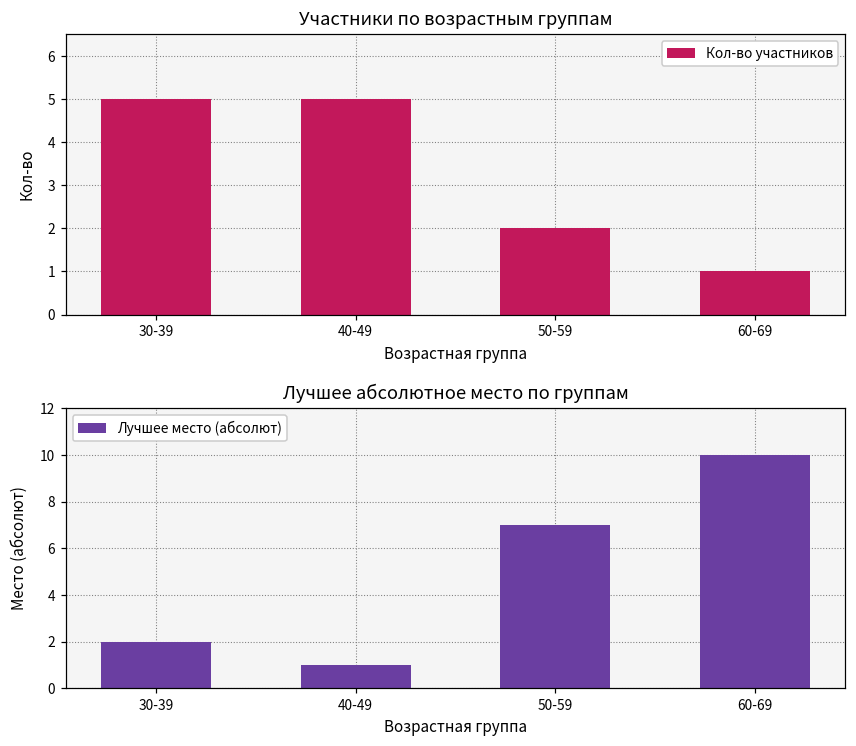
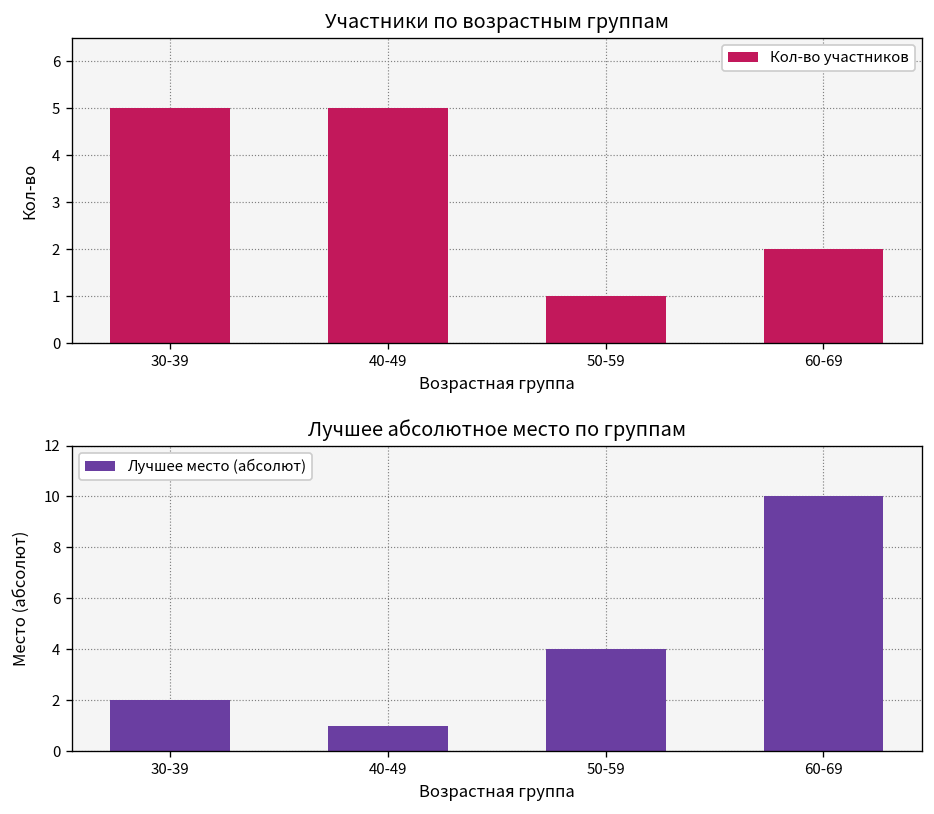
  {
    "Участники по возрастным группам": {
      "30-39": 5,
      "40-49": 5,
-     "50-59": 2,
-     "60-69": 1
+     "50-59": 1,
+     "60-69": 2
    },
    "Лучшее абсолютное место по группам": {
      "30-39": 2,
      "40-49": 1,
-     "50-59": 7,
+     "50-59": 4,
      "60-69": 10
    }
  }
